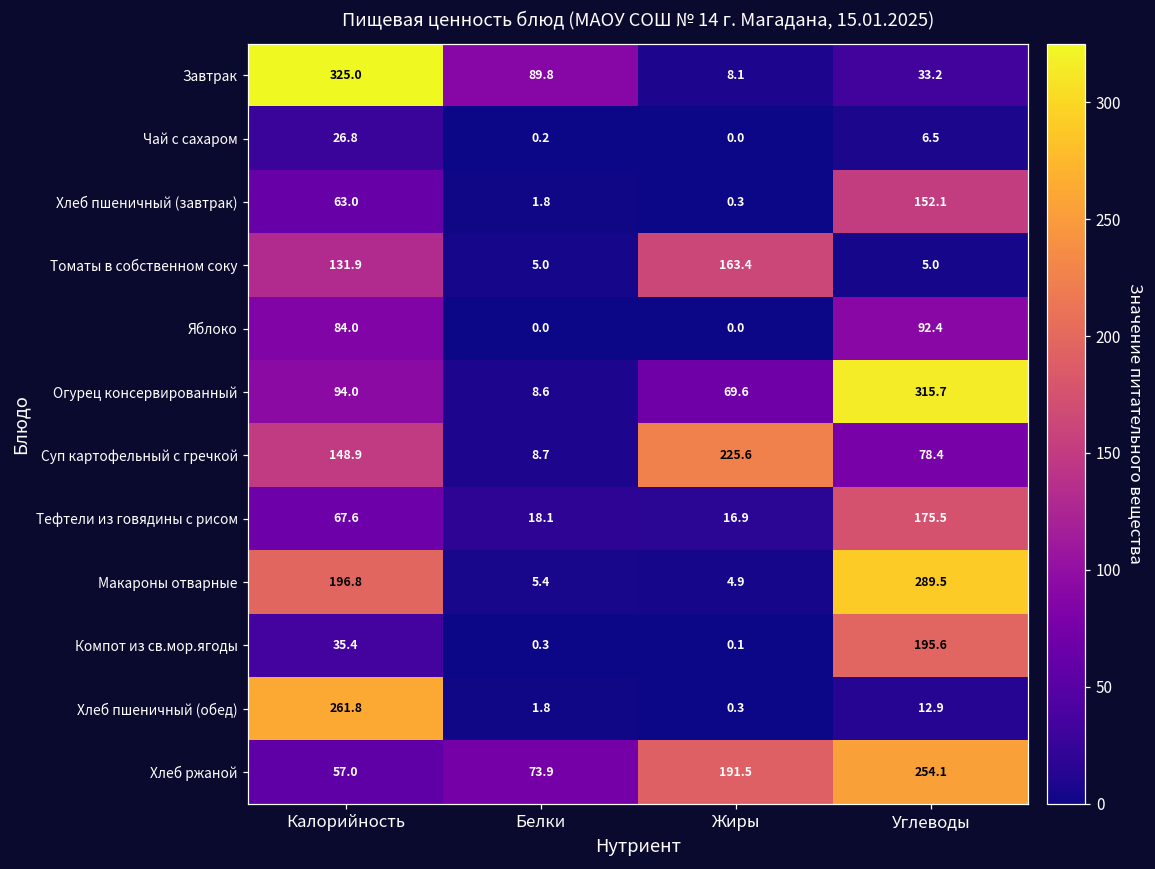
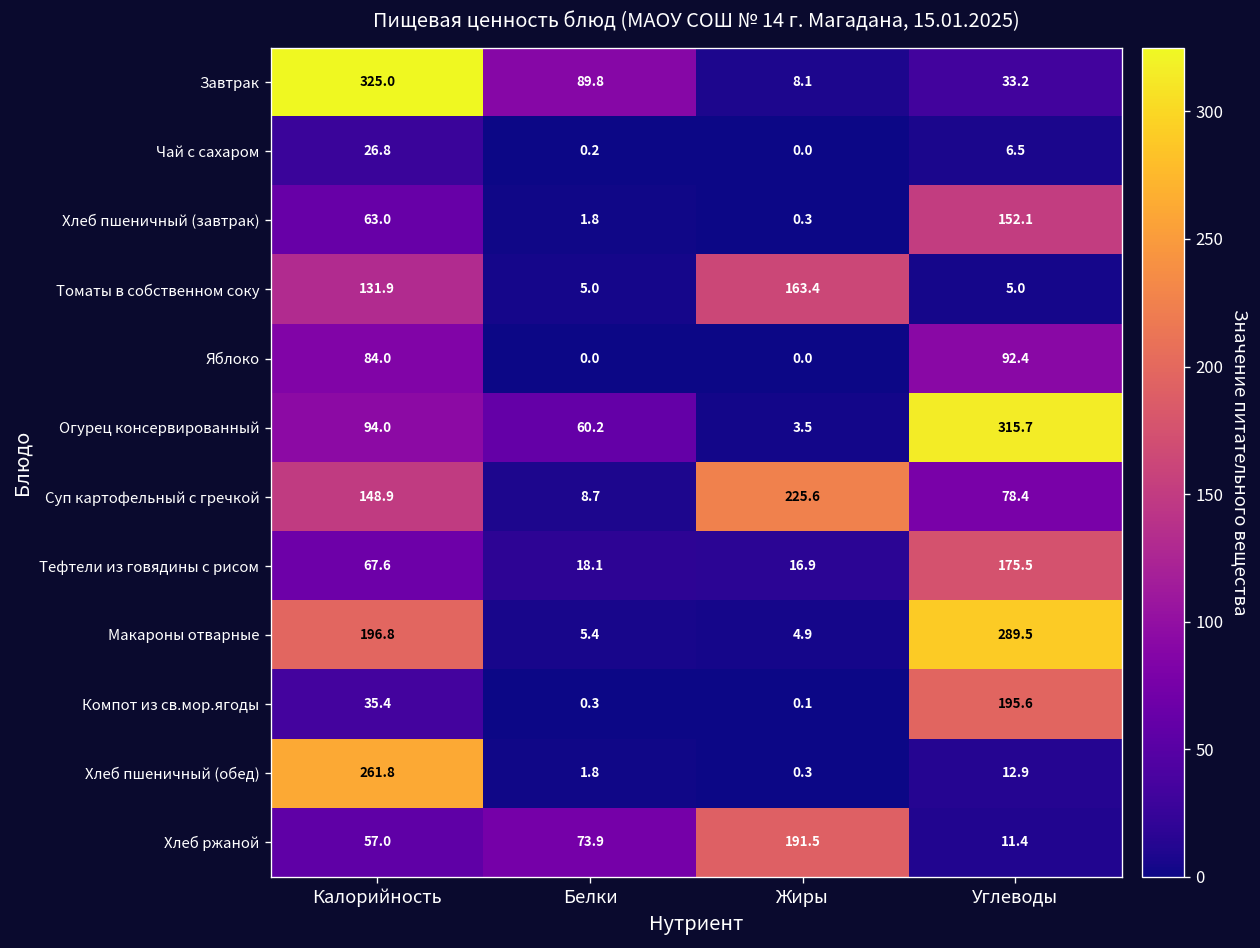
  {
    "Завтрак": {
      "Калорийность": 325.0,
      "Белки": 89.8,
      "Жиры": 8.1,
      "Углеводы": 33.2
    },
    "Чай с сахаром": {
      "Калорийность": 26.8,
      "Белки": 0.2,
      "Жиры": 0.0,
      "Углеводы": 6.5
    },
    "Хлеб пшеничный (завтрак)": {
      "Калорийность": 63.0,
      "Белки": 1.8,
      "Жиры": 0.3,
      "Углеводы": 152.1
    },
    "Томаты в собственном соку": {
      "Калорийность": 131.9,
      "Белки": 5.0,
      "Жиры": 163.4,
      "Углеводы": 5.0
    },
    "Яблоко": {
      "Калорийность": 84.0,
      "Белки": 0.0,
      "Жиры": 0.0,
      "Углеводы": 92.4
    },
    "Огурец консервированный": {
      "Калорийность": 94.0,
-     "Белки": 8.6,
-     "Жиры": 69.6,
+     "Белки": 60.2,
+     "Жиры": 3.5,
      "Углеводы": 315.7
    },
    "Суп картофельный с гречкой": {
      "Калорийность": 148.9,
      "Белки": 8.7,
      "Жиры": 225.6,
      "Углеводы": 78.4
    },
    "Тефтели из говядины с рисом": {
      "Калорийность": 67.6,
      "Белки": 18.1,
      "Жиры": 16.9,
      "Углеводы": 175.5
    },
    "Макароны отварные": {
      "Калорийность": 196.8,
      "Белки": 5.4,
      "Жиры": 4.9,
      "Углеводы": 289.5
    },
    "Компот из св.мор.ягоды": {
      "Калорийность": 35.4,
      "Белки": 0.3,
      "Жиры": 0.1,
      "Углеводы": 195.6
    },
    "Хлеб пшеничный (обед)": {
      "Калорийность": 261.8,
      "Белки": 1.8,
      "Жиры": 0.3,
      "Углеводы": 12.9
    },
    "Хлеб ржаной": {
      "Калорийность": 57.0,
      "Белки": 73.9,
      "Жиры": 191.5,
-     "Углеводы": 254.1
+     "Углеводы": 11.4
    }
  }
